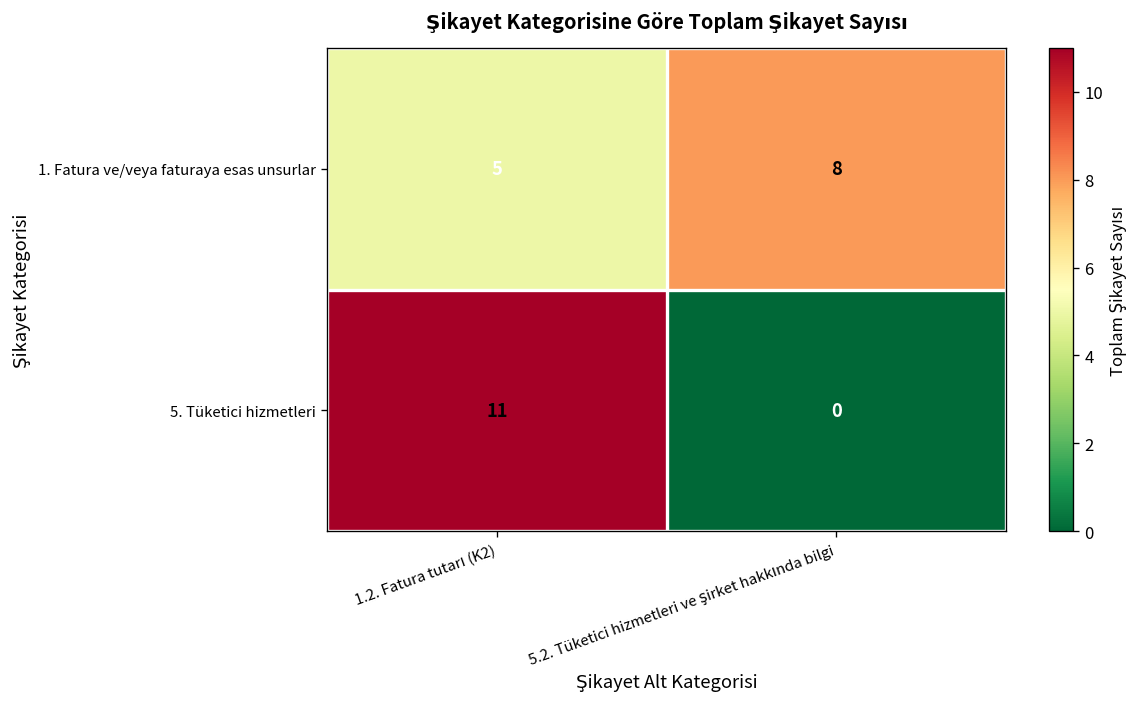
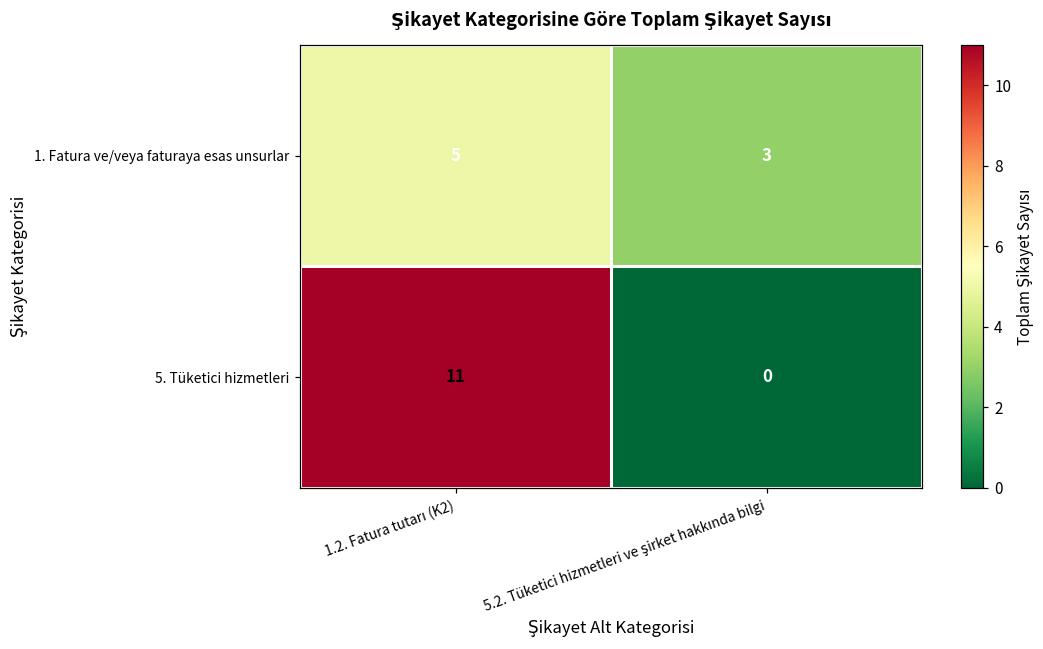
  {
    "1. Fatura ve/veya faturaya esas unsurlar": {
      "1.2. Fatura tutarı (K2)": 5,
-     "5.2. Tüketici hizmetleri ve şirket hakkında bilgi": 8
+     "5.2. Tüketici hizmetleri ve şirket hakkında bilgi": 3
    },
    "5. Tüketici hizmetleri": {
      "1.2. Fatura tutarı (K2)": 11,
      "5.2. Tüketici hizmetleri ve şirket hakkında bilgi": 0
    }
  }
